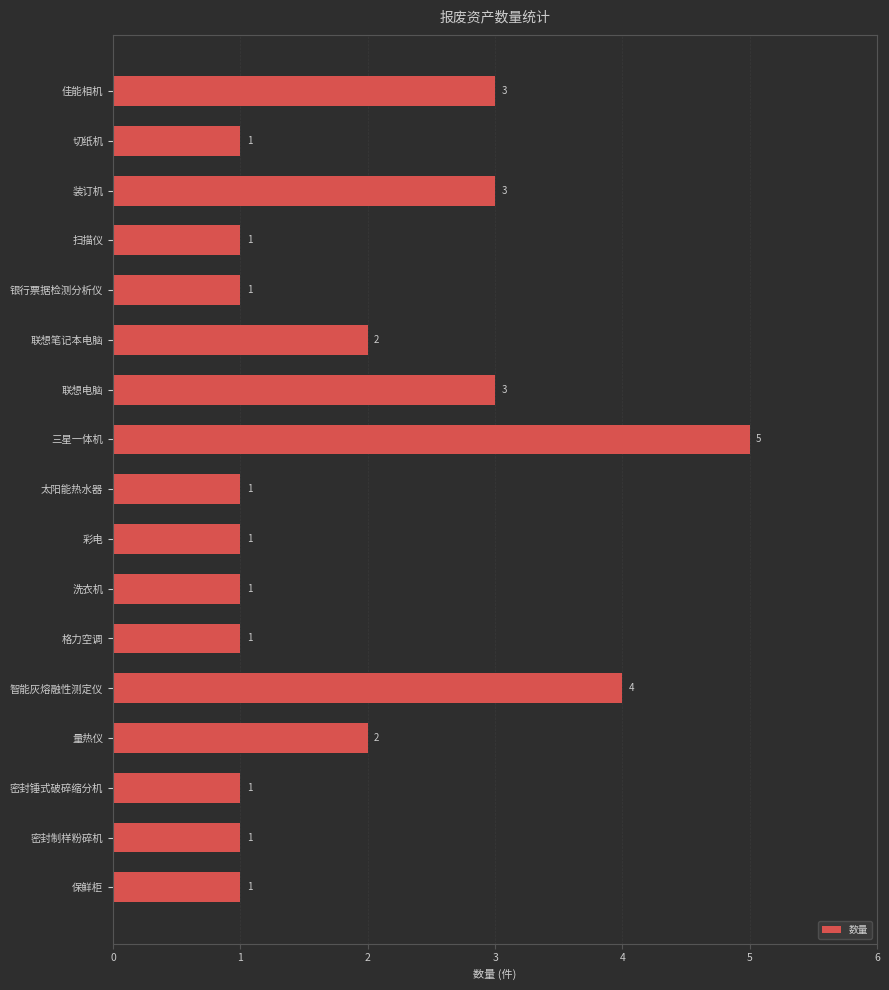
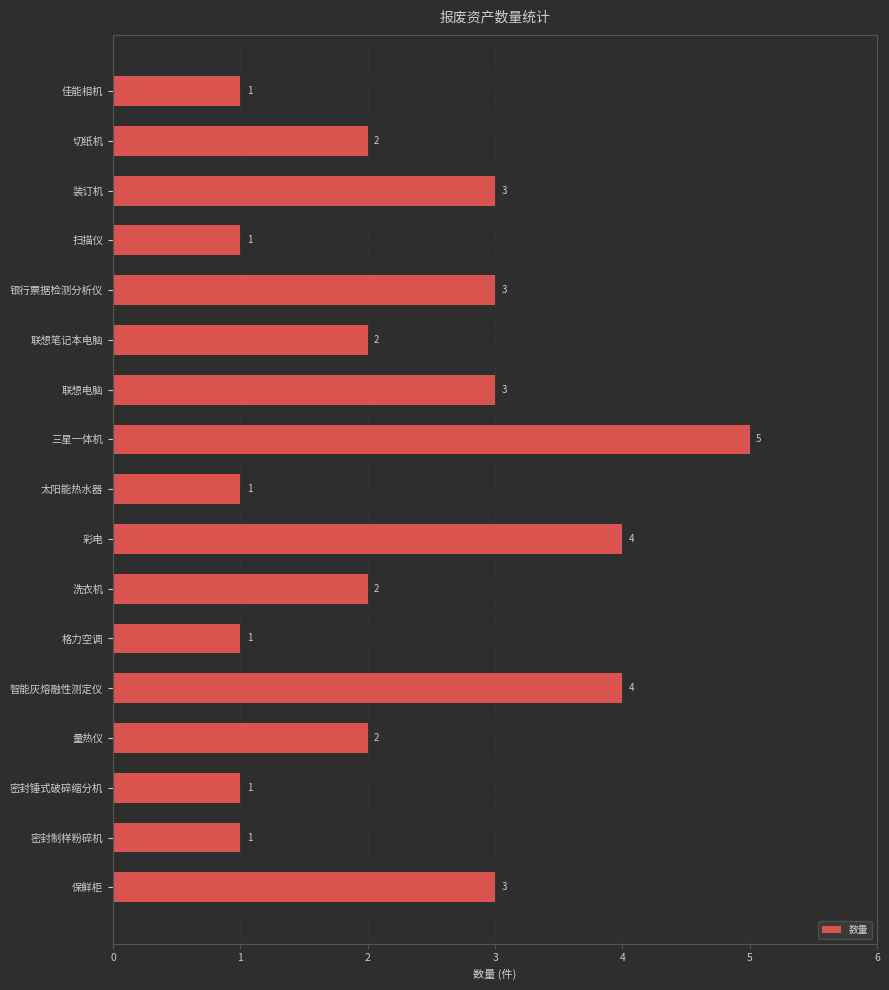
  {
-   "佳能相机": 3,
-   "切纸机": 1,
+   "佳能相机": 1,
+   "切纸机": 2,
    "装订机": 3,
    "扫描仪": 1,
-   "银行票据检测分析仪": 1,
+   "银行票据检测分析仪": 3,
    "联想笔记本电脑": 2,
    "联想电脑": 3,
    "三星一体机": 5,
    "太阳能热水器": 1,
-   "彩电": 1,
-   "洗衣机": 1,
+   "彩电": 4,
+   "洗衣机": 2,
    "格力空调": 1,
    "智能灰熔融性测定仪": 4,
    "量热仪": 2,
    "密封锤式破碎缩分机": 1,
    "密封制样粉碎机": 1,
-   "保鲜柜": 1
+   "保鲜柜": 3
  }
